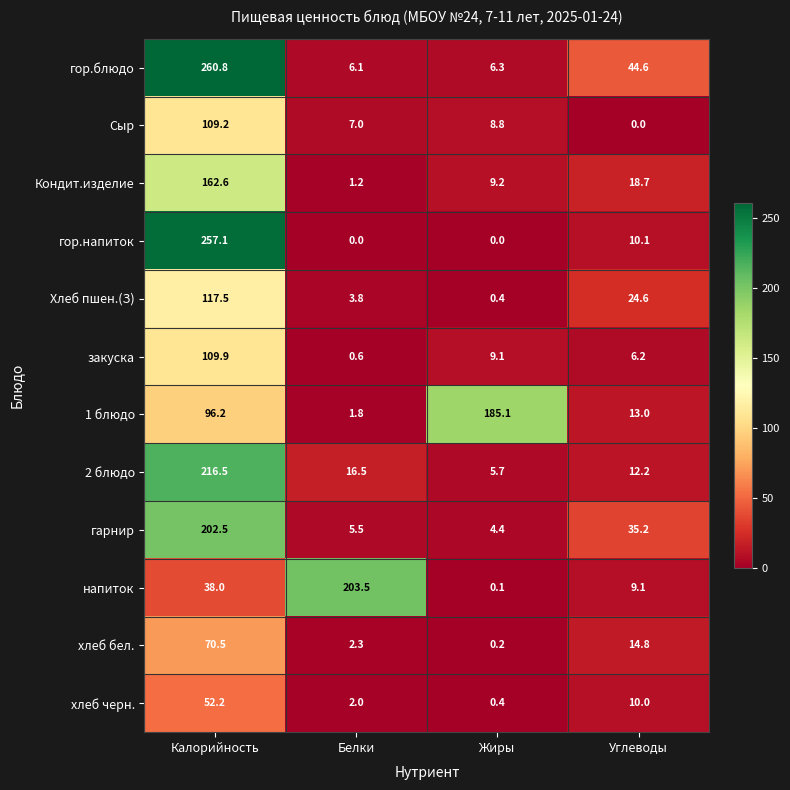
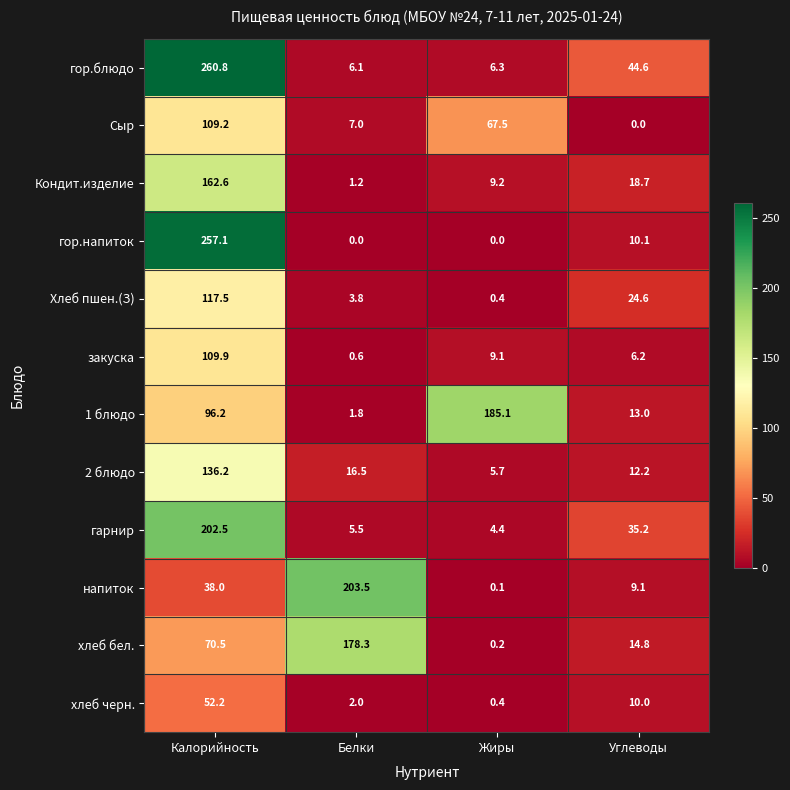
  {
    "гор.блюдо": {
      "Калорийность": 260.8,
      "Белки": 6.1,
      "Жиры": 6.3,
      "Углеводы": 44.6
    },
    "Сыр": {
      "Калорийность": 109.2,
      "Белки": 7.0,
-     "Жиры": 8.8,
+     "Жиры": 67.5,
      "Углеводы": 0.0
    },
    "Кондит.изделие": {
      "Калорийность": 162.6,
      "Белки": 1.2,
      "Жиры": 9.2,
      "Углеводы": 18.7
    },
    "гор.напиток": {
      "Калорийность": 257.1,
      "Белки": 0.0,
      "Жиры": 0.0,
      "Углеводы": 10.1
    },
    "Хлеб пшен.(З)": {
      "Калорийность": 117.5,
      "Белки": 3.8,
      "Жиры": 0.4,
      "Углеводы": 24.6
    },
    "закуска": {
      "Калорийность": 109.9,
      "Белки": 0.6,
      "Жиры": 9.1,
      "Углеводы": 6.2
    },
    "1 блюдо": {
      "Калорийность": 96.2,
      "Белки": 1.8,
      "Жиры": 185.1,
      "Углеводы": 13.0
    },
    "2 блюдо": {
-     "Калорийность": 216.5,
+     "Калорийность": 136.2,
      "Белки": 16.5,
      "Жиры": 5.7,
      "Углеводы": 12.2
    },
    "гарнир": {
      "Калорийность": 202.5,
      "Белки": 5.5,
      "Жиры": 4.4,
      "Углеводы": 35.2
    },
    "напиток": {
      "Калорийность": 38.0,
      "Белки": 203.5,
      "Жиры": 0.1,
      "Углеводы": 9.1
    },
    "хлеб бел.": {
      "Калорийность": 70.5,
-     "Белки": 2.3,
+     "Белки": 178.3,
      "Жиры": 0.2,
      "Углеводы": 14.8
    },
    "хлеб черн.": {
      "Калорийность": 52.2,
      "Белки": 2.0,
      "Жиры": 0.4,
      "Углеводы": 10.0
    }
  }
